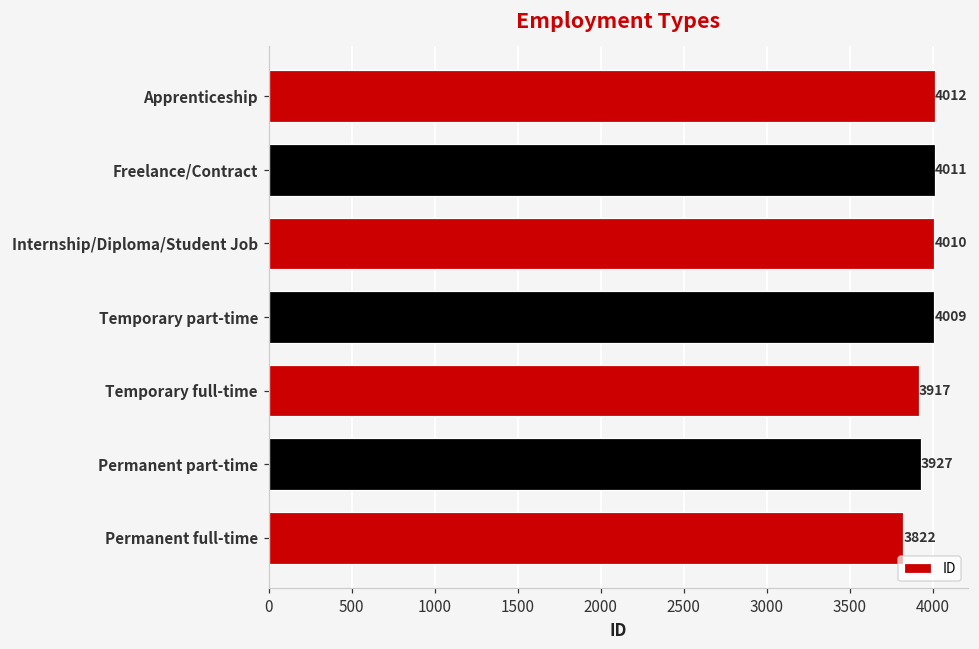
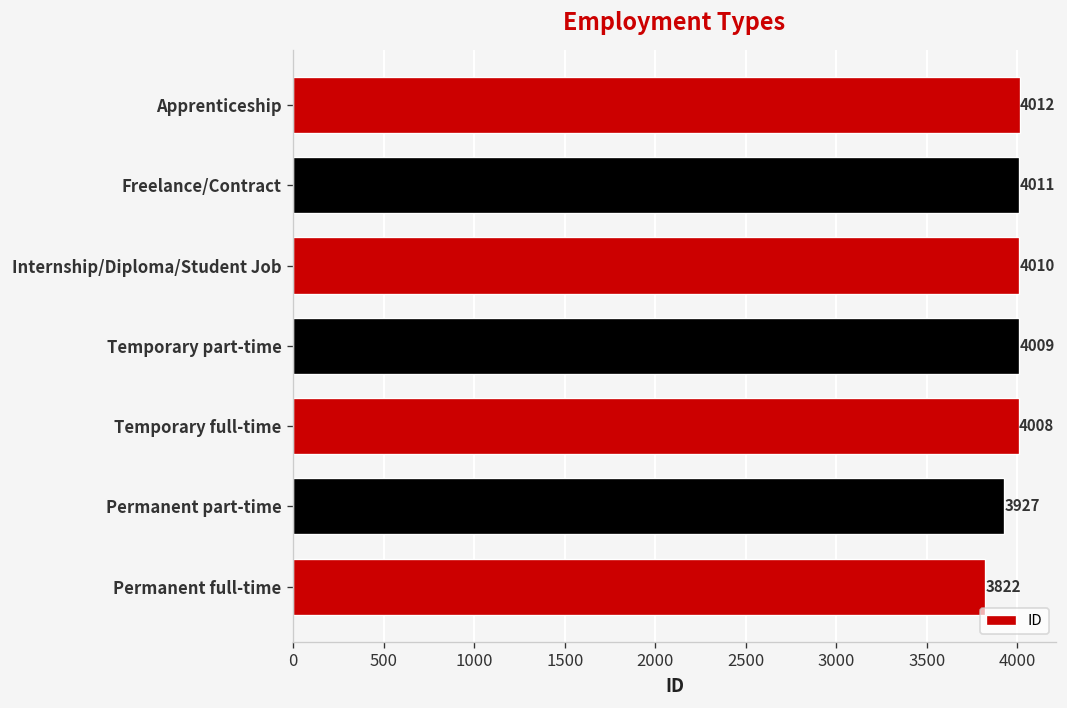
  {
    "Apprenticeship": 4012,
    "Freelance/Contract": 4011,
    "Internship/Diploma/Student Job": 4010,
    "Temporary part-time": 4009,
-   "Temporary full-time": 3917,
+   "Temporary full-time": 4008,
    "Permanent part-time": 3927,
    "Permanent full-time": 3822
  }
